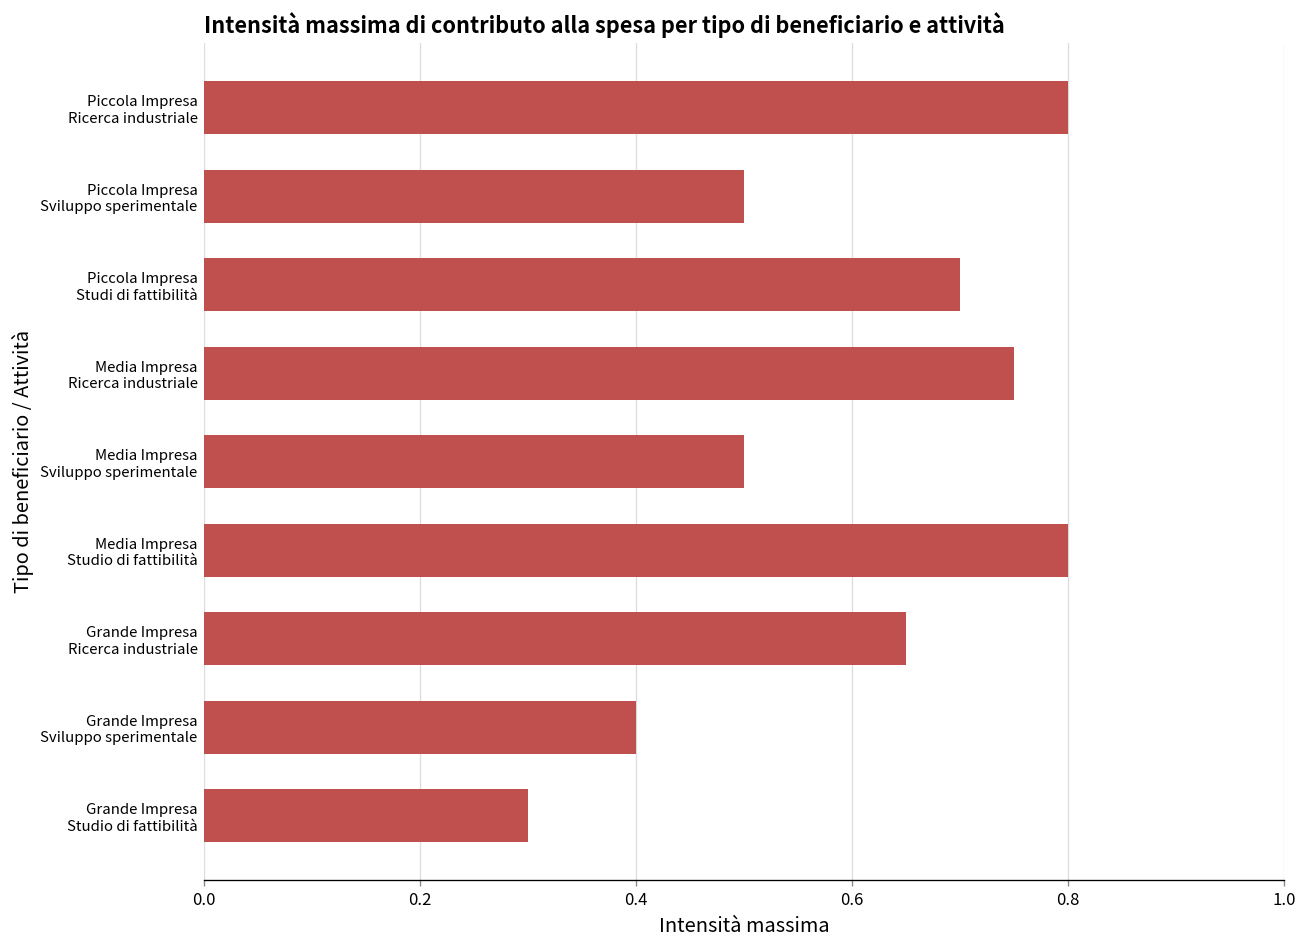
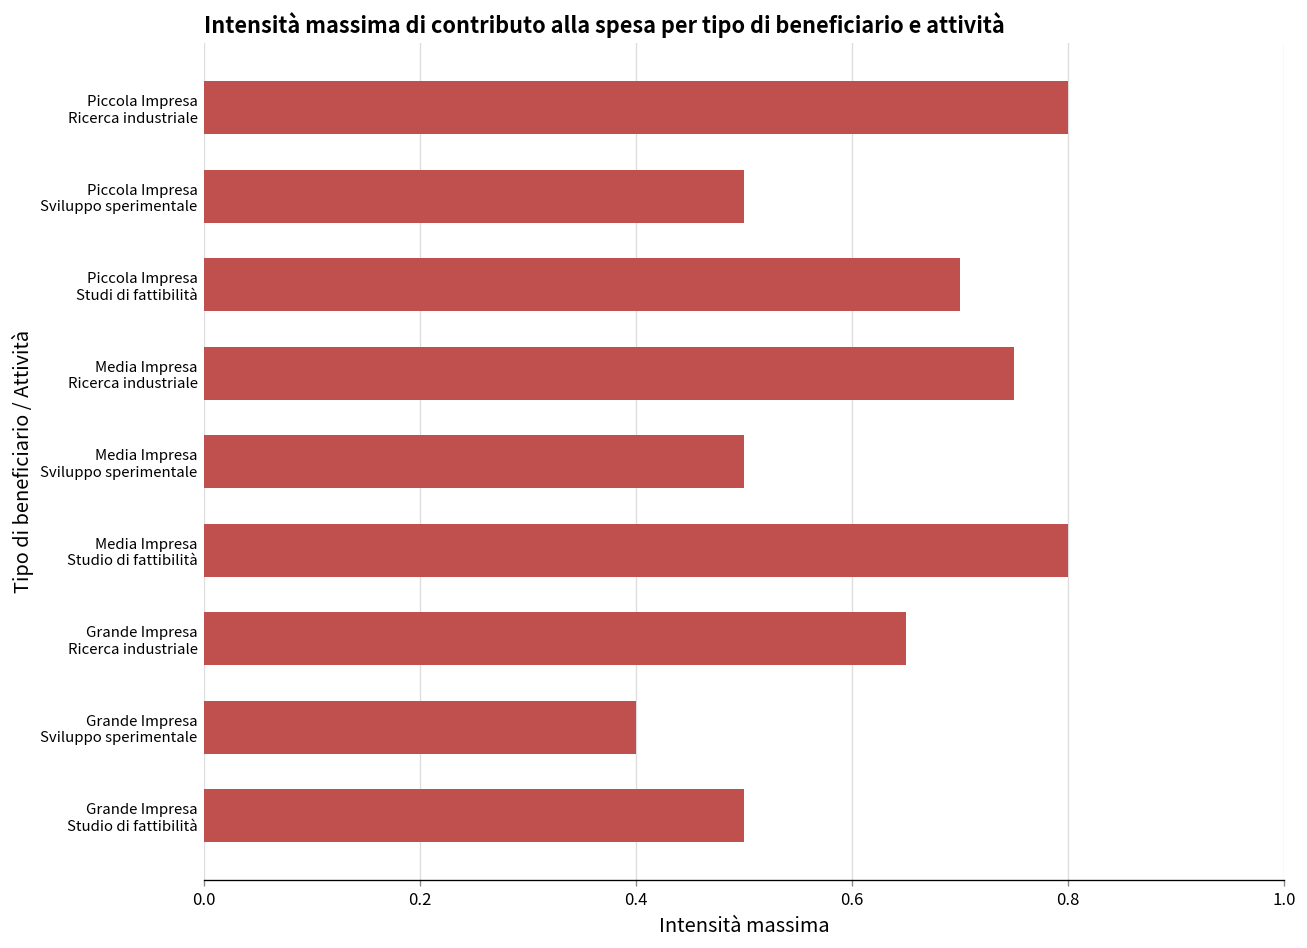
  {
    "Piccola Impresa Ricerca industriale": 0.8,
    "Piccola Impresa Sviluppo sperimentale": 0.5,
    "Piccola Impresa Studi di fattibilità": 0.7,
    "Media Impresa Ricerca industriale": 0.75,
    "Media Impresa Sviluppo sperimentale": 0.5,
    "Media Impresa Studio di fattibilità": 0.8,
    "Grande Impresa Ricerca industriale": 0.65,
    "Grande Impresa Sviluppo sperimentale": 0.4,
-   "Grande Impresa Studio di fattibilità": 0.3
+   "Grande Impresa Studio di fattibilità": 0.5
  }
